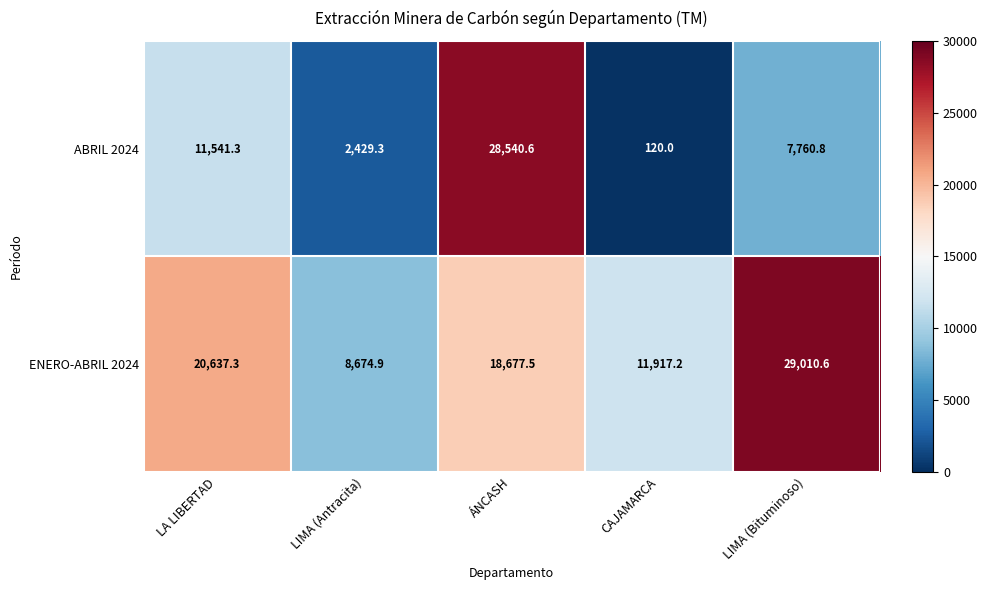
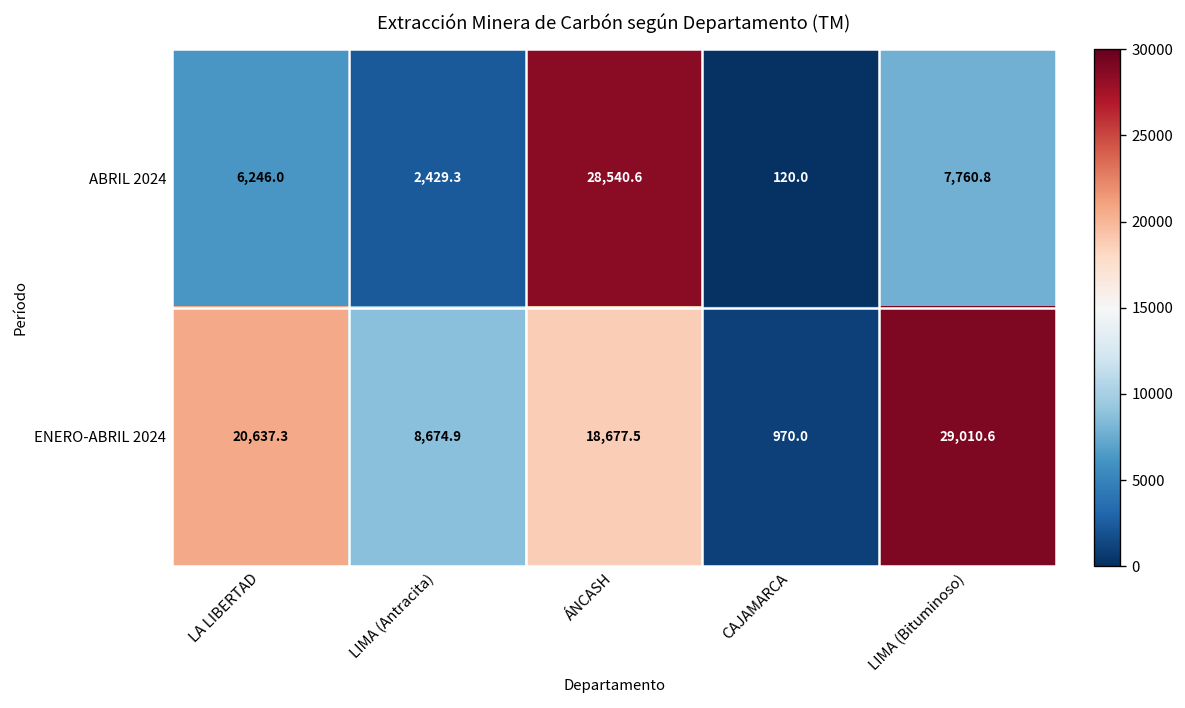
  {
    "ABRIL 2024": {
-     "LA LIBERTAD": "11,541.3",
+     "LA LIBERTAD": "6,246.0",
      "LIMA (Antracita)": "2,429.3",
      "ÁNCASH": "28,540.6",
      "CAJAMARCA": "120.0",
      "LIMA (Bituminoso)": "7,760.8"
    },
    "ENERO-ABRIL 2024": {
      "LA LIBERTAD": "20,637.3",
      "LIMA (Antracita)": "8,674.9",
      "ÁNCASH": "18,677.5",
-     "CAJAMARCA": "11,917.2",
+     "CAJAMARCA": "970.0",
      "LIMA (Bituminoso)": "29,010.6"
    }
  }
